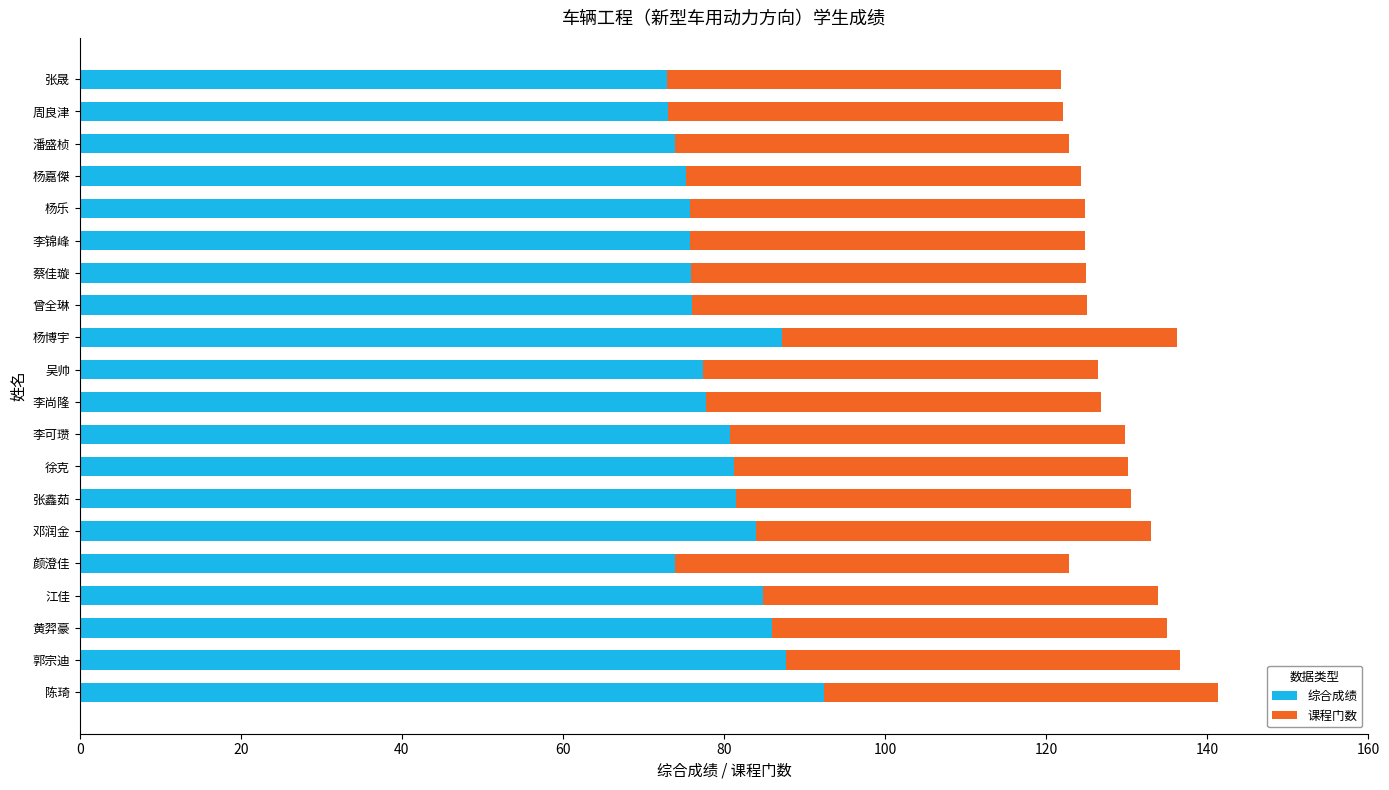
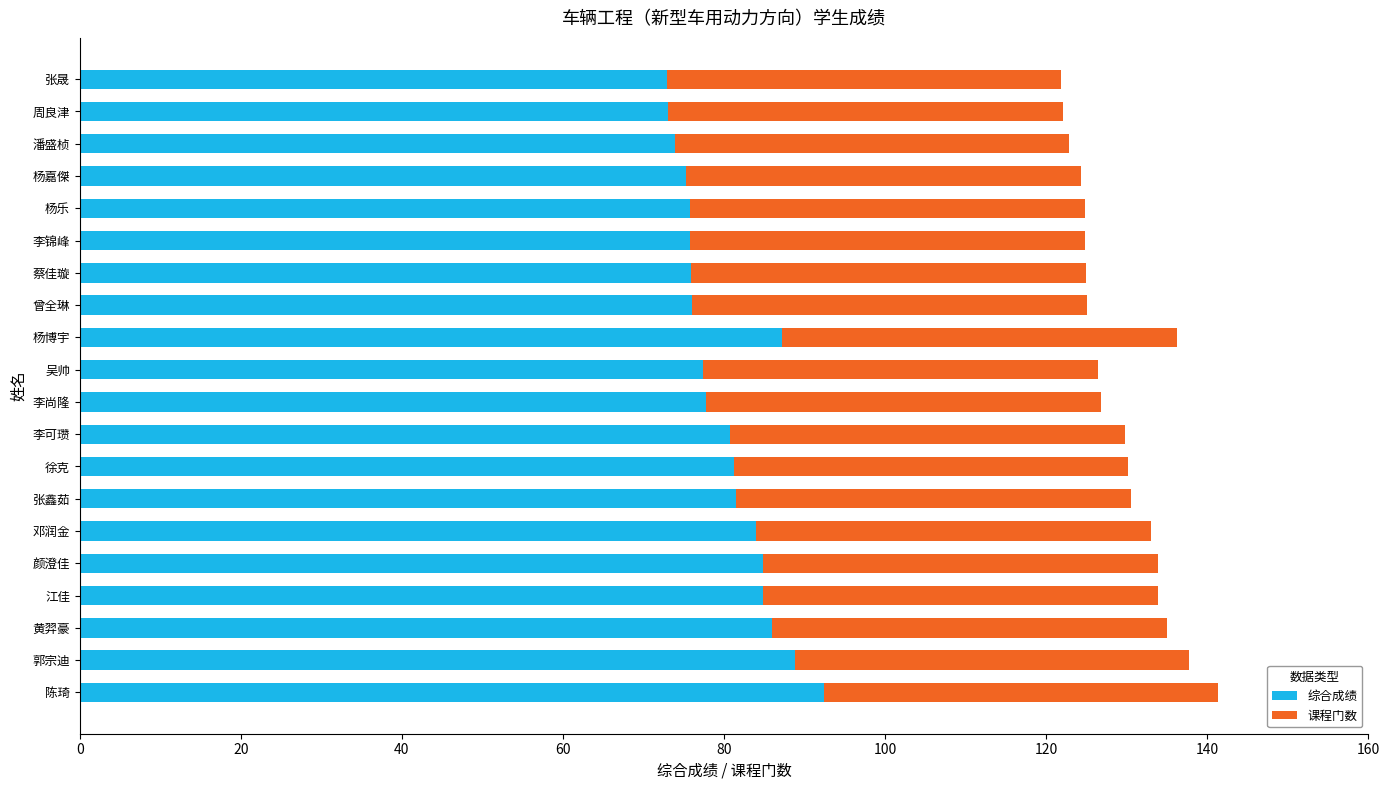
  {
    "综合成绩": {
      "张晟": 73,
      "周良津": 73,
      "潘盛桢": 74,
      "杨嘉傑": 75,
      "杨乐": 76,
      "李锦峰": 76,
      "蔡佳璇": 76,
      "曾全琳": 76,
      "杨博宇": 87,
      "吴帅": 77,
      "李尚隆": 78,
      "李可瓒": 81,
      "徐克": 81,
      "张鑫茹": 81,
      "邓润金": 84,
-     "颜澄佳": 74,
+     "颜澄佳": 85,
      "江佳": 85,
      "黄羿豪": 86,
-     "郭宗迪": 88,
+     "郭宗迪": 89,
      "陈琦": 92
    },
    "课程门数": {
      "张晟": 49,
      "周良津": 49,
      "潘盛桢": 49,
      "杨嘉傑": 49,
      "杨乐": 49,
      "李锦峰": 49,
      "蔡佳璇": 49,
      "曾全琳": 49,
      "杨博宇": 49,
      "吴帅": 49,
      "李尚隆": 49,
      "李可瓒": 49,
      "徐克": 49,
      "张鑫茹": 49,
      "邓润金": 49,
      "颜澄佳": 49,
      "江佳": 49,
      "黄羿豪": 49,
      "郭宗迪": 49,
      "陈琦": 49
    }
  }
